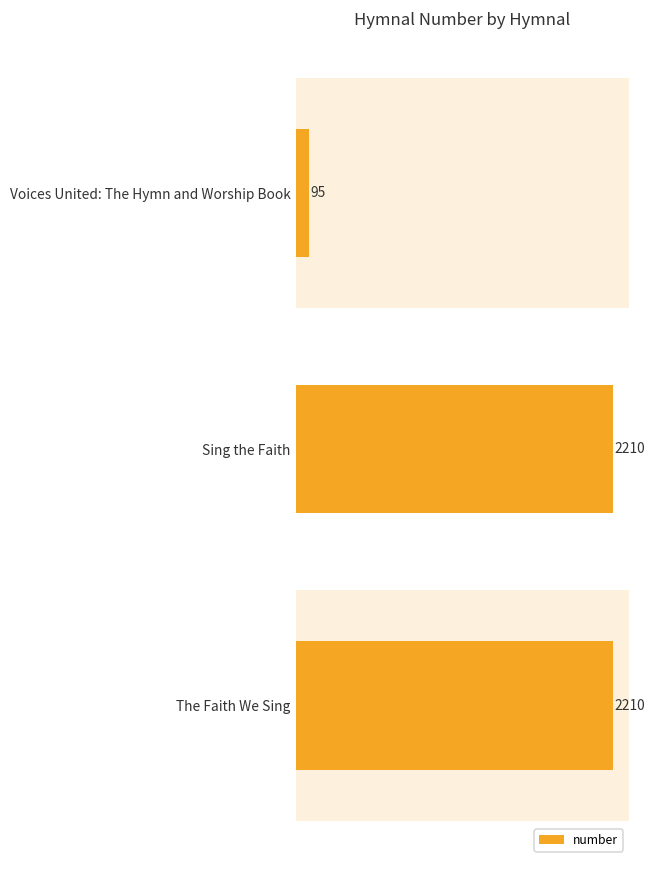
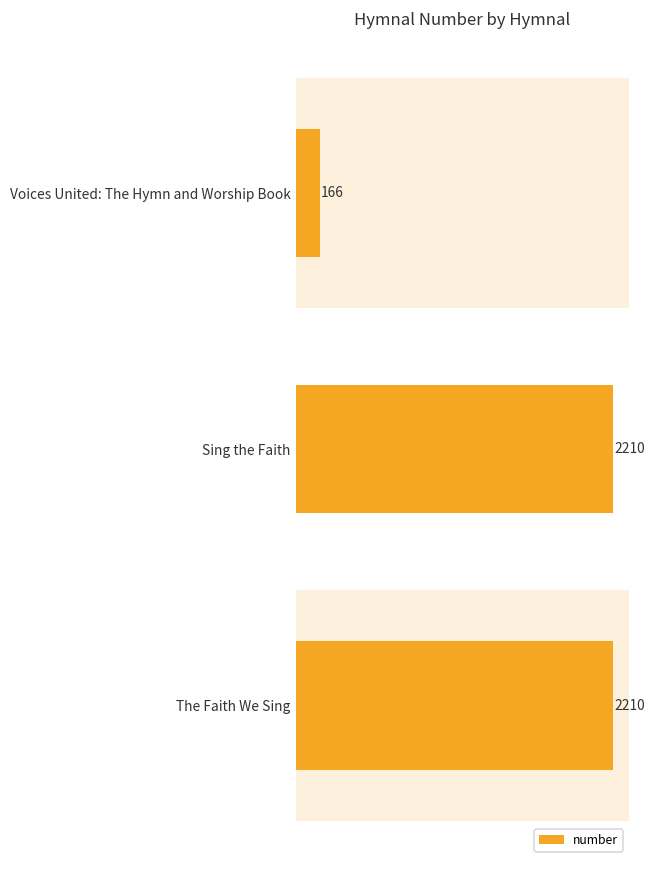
  {
-   "Voices United: The Hymn and Worship Book": 95,
+   "Voices United: The Hymn and Worship Book": 166,
    "Sing the Faith": 2210,
    "The Faith We Sing": 2210
  }
